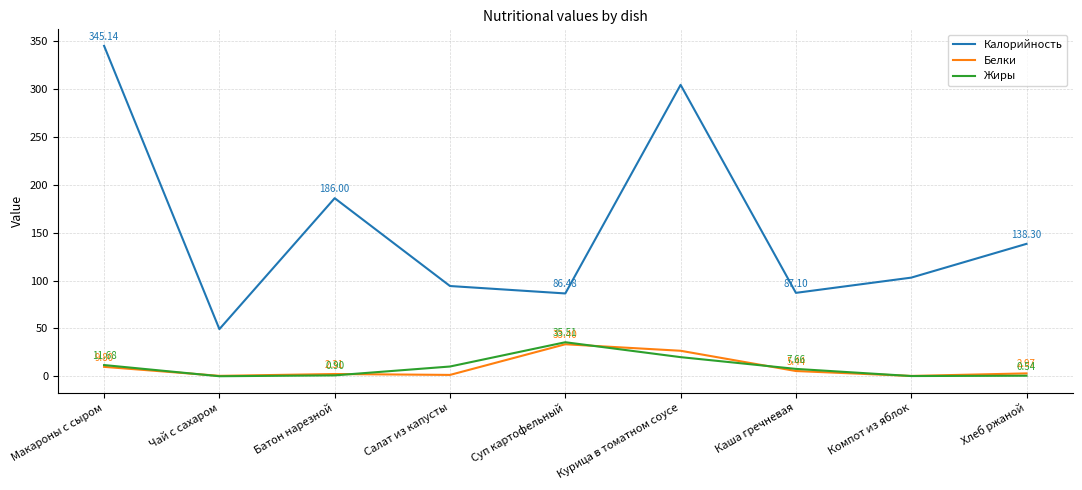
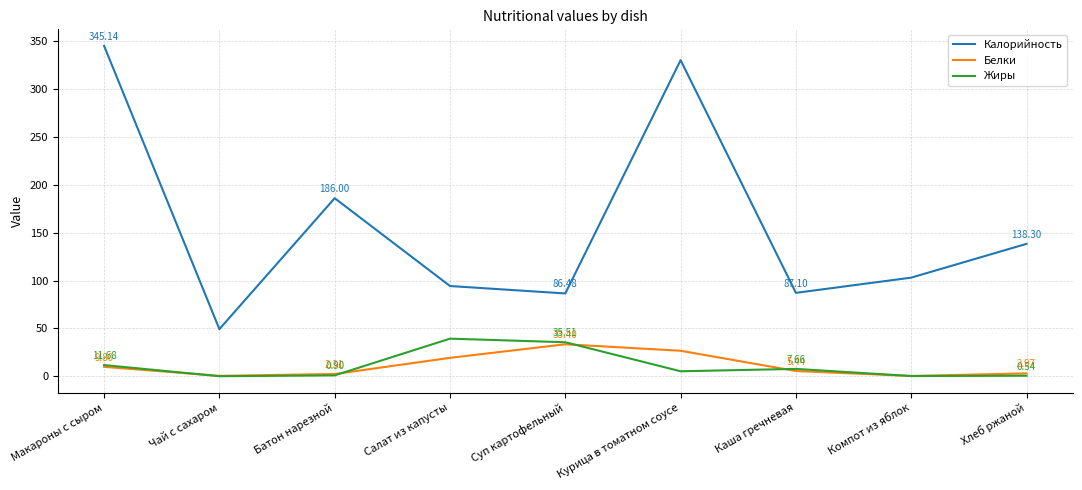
  {
    "Калорийность": {
      "Чай с сахаром": 50,
      "Салат из капусты": 90,
-     "Курица в томатном соусе": 300,
+     "Курица в томатном соусе": 330,
      "Компот из яблок": 100
    },
    "Белки": {
-     "Салат из капусты": 0,
+     "Салат из капусты": 20,
      "Курица в томатном соусе": 30
    },
    "Жиры": {
-     "Салат из капусты": 10,
-     "Курица в томатном соусе": 20
+     "Салат из капусты": 40,
+     "Курица в томатном соусе": 10
    }
  }
